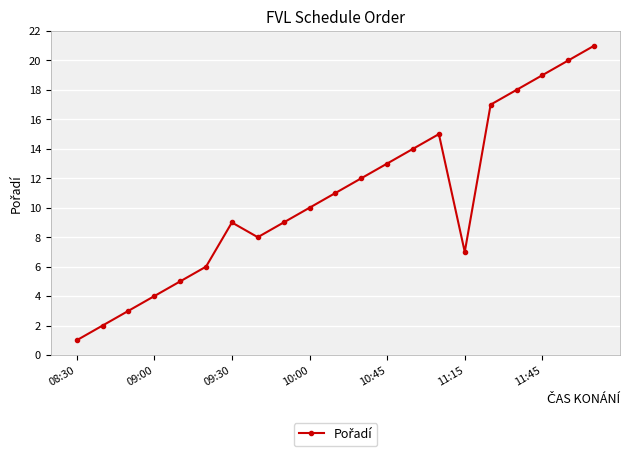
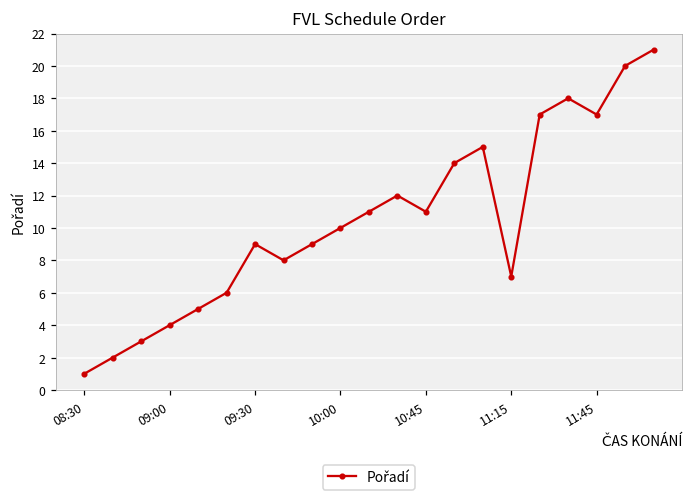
  {
    "08:30": 1,
    "09:00": 4,
    "09:30": 9,
    "10:00": 10,
-   "10:45": 13,
+   "10:45": 11,
    "11:15": 7,
-   "11:45": 19
+   "11:45": 17
  }
